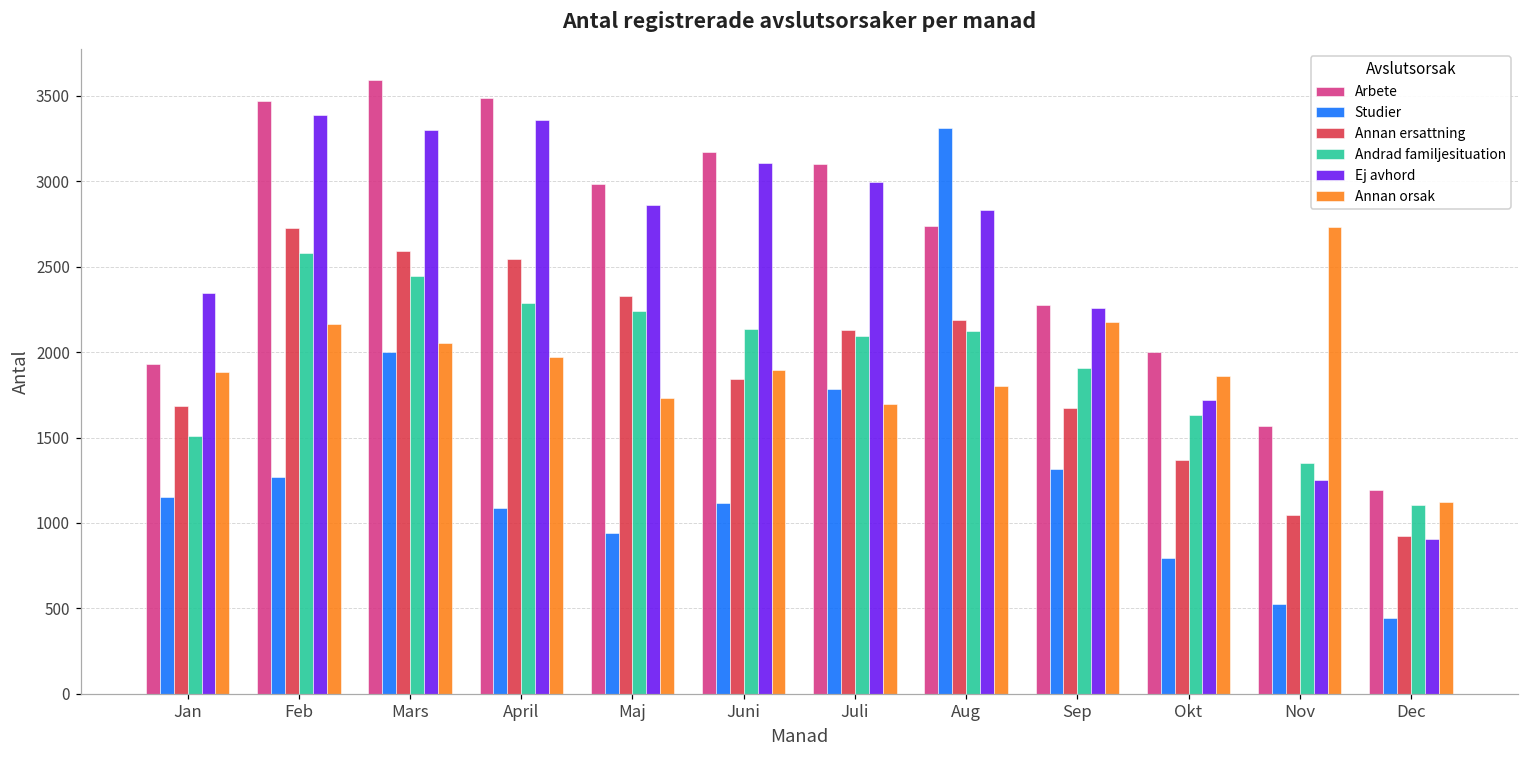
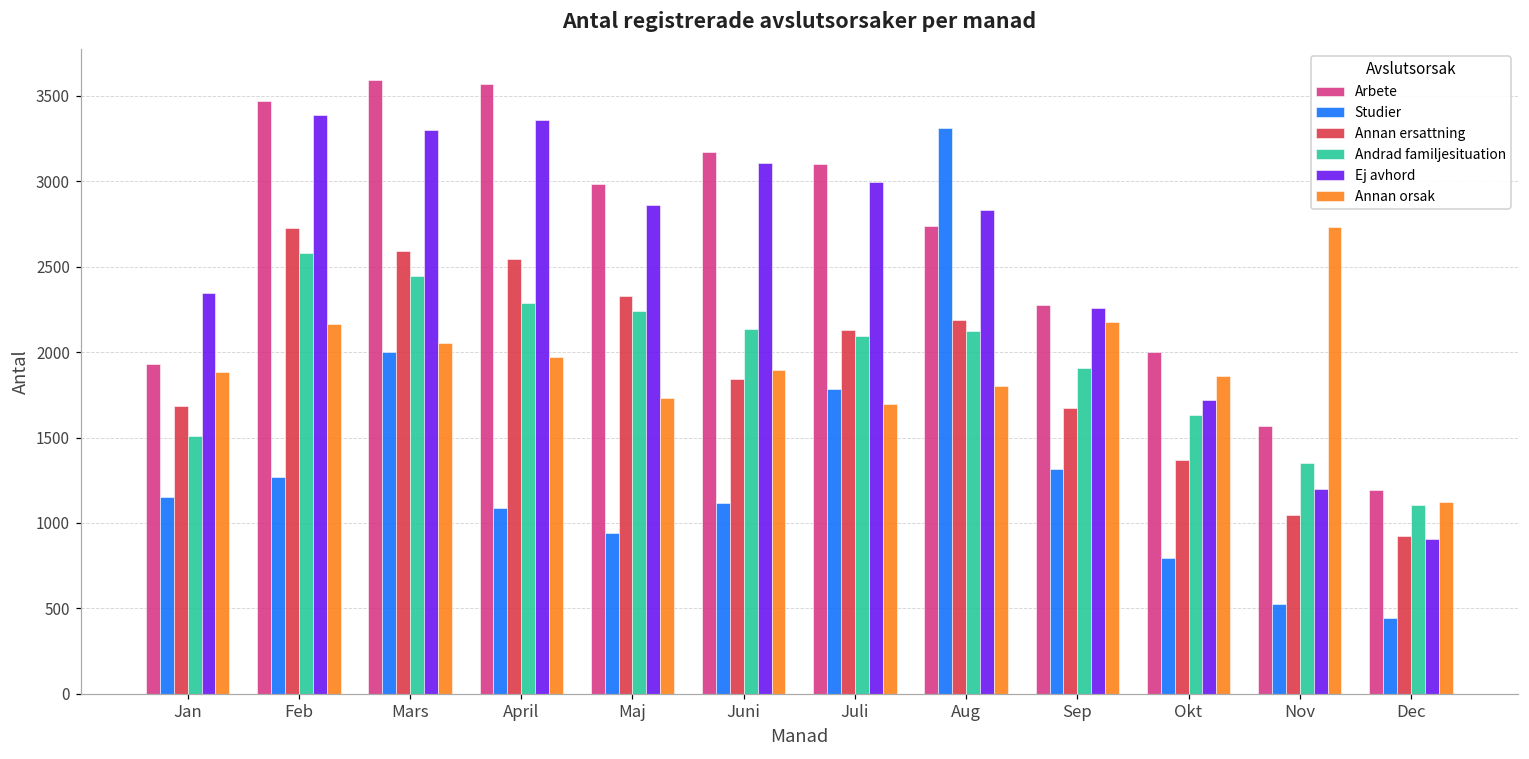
  {
    "Arbete": {
      "Jan": 1930,
      "Feb": 3470,
      "Mars": 3600,
-     "April": 3490,
+     "April": 3570,
      "Maj": 2980,
      "Juni": 3170,
      "Juli": 3100,
      "Aug": 2740,
      "Sep": 2280,
      "Okt": 2000,
      "Nov": 1570,
      "Dec": 1190
    },
    "Studier": {
      "Jan": 1150,
      "Feb": 1270,
      "Mars": 2000,
      "April": 1090,
      "Maj": 940,
      "Juni": 1120,
      "Juli": 1790,
      "Aug": 3310,
      "Sep": 1320,
      "Okt": 800,
      "Nov": 520,
      "Dec": 440
    },
    "Annan ersattning": {
      "Jan": 1680,
      "Feb": 2730,
      "Mars": 2590,
      "April": 2550,
      "Maj": 2330,
      "Juni": 1840,
      "Juli": 2130,
      "Aug": 2190,
      "Sep": 1670,
      "Okt": 1370,
      "Nov": 1050,
      "Dec": 920
    },
    "Andrad familjesituation": {
      "Jan": 1510,
      "Feb": 2580,
      "Mars": 2440,
      "April": 2290,
      "Maj": 2240,
      "Juni": 2140,
      "Juli": 2090,
      "Aug": 2120,
      "Sep": 1910,
      "Okt": 1630,
      "Nov": 1350,
      "Dec": 1100
    },
    "Ej avhord": {
      "Jan": 2350,
      "Feb": 3390,
      "Mars": 3300,
      "April": 3360,
      "Maj": 2860,
      "Juni": 3110,
      "Juli": 3000,
      "Aug": 2830,
      "Sep": 2260,
      "Okt": 1720,
-     "Nov": 1250,
+     "Nov": 1200,
      "Dec": 910
    },
    "Annan orsak": {
      "Jan": 1880,
      "Feb": 2170,
      "Mars": 2050,
      "April": 1970,
      "Maj": 1730,
      "Juni": 1900,
      "Juli": 1700,
      "Aug": 1800,
      "Sep": 2180,
      "Okt": 1860,
      "Nov": 2740,
      "Dec": 1120
    }
  }
